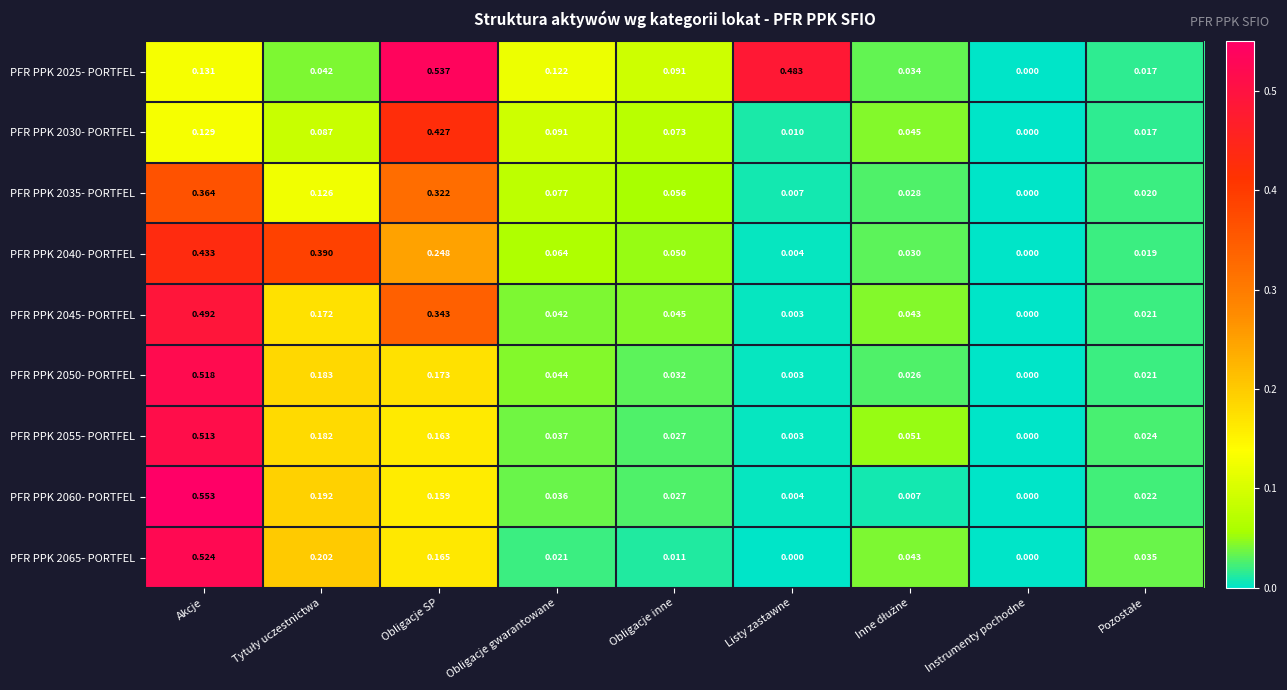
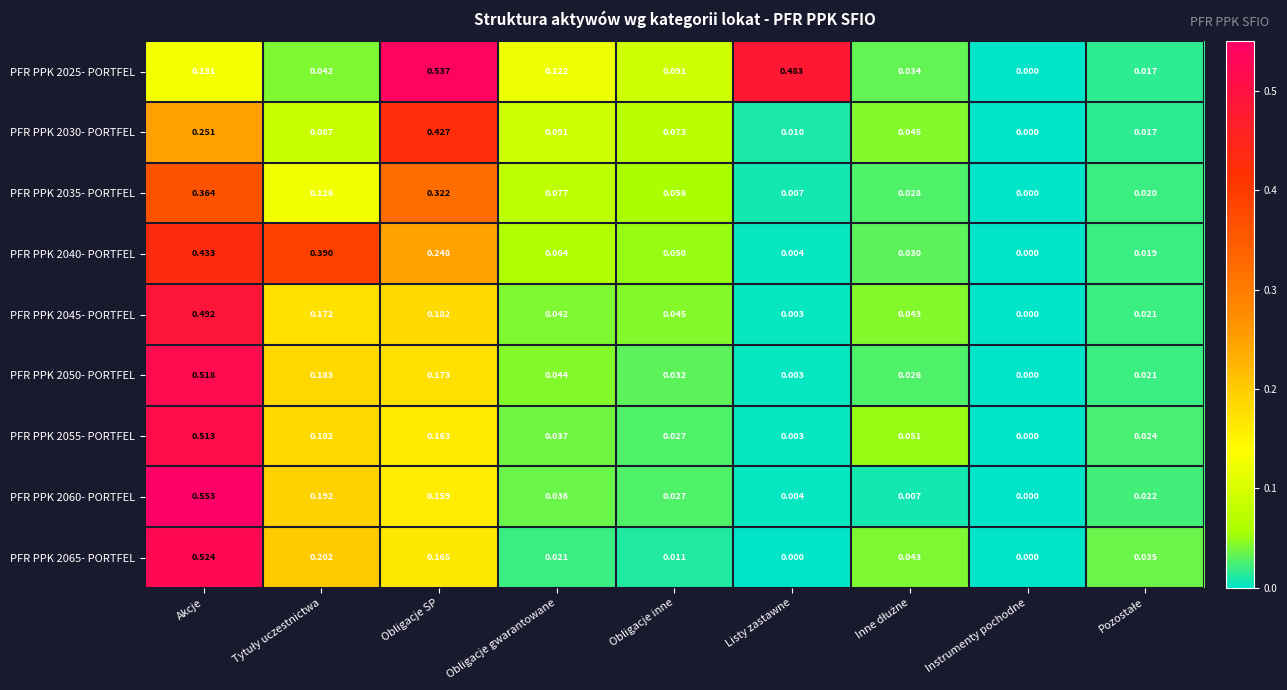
  {
    "PFR PPK 2025- PORTFEL": {
      "Akcje": 0.131,
      "Tytuły uczestnictwa": 0.042,
      "Obligacje SP": 0.537,
      "Obligacje gwarantowane": 0.122,
      "Obligacje inne": 0.091,
      "Listy zastawne": 0.483,
      "Inne dłużne": 0.034,
      "Instrumenty pochodne": 0.000,
      "Pozostałe": 0.017
    },
    "PFR PPK 2030- PORTFEL": {
-     "Akcje": 0.129,
+     "Akcje": 0.251,
      "Tytuły uczestnictwa": 0.087,
      "Obligacje SP": 0.427,
      "Obligacje gwarantowane": 0.091,
      "Obligacje inne": 0.073,
      "Listy zastawne": 0.010,
      "Inne dłużne": 0.045,
      "Instrumenty pochodne": 0.000,
      "Pozostałe": 0.017
    },
    "PFR PPK 2035- PORTFEL": {
      "Akcje": 0.364,
      "Tytuły uczestnictwa": 0.126,
      "Obligacje SP": 0.322,
      "Obligacje gwarantowane": 0.077,
      "Obligacje inne": 0.056,
      "Listy zastawne": 0.007,
      "Inne dłużne": 0.028,
      "Instrumenty pochodne": 0.000,
      "Pozostałe": 0.020
    },
    "PFR PPK 2040- PORTFEL": {
      "Akcje": 0.433,
      "Tytuły uczestnictwa": 0.390,
      "Obligacje SP": 0.248,
      "Obligacje gwarantowane": 0.064,
      "Obligacje inne": 0.050,
      "Listy zastawne": 0.004,
      "Inne dłużne": 0.030,
      "Instrumenty pochodne": 0.000,
      "Pozostałe": 0.019
    },
    "PFR PPK 2045- PORTFEL": {
      "Akcje": 0.492,
      "Tytuły uczestnictwa": 0.172,
-     "Obligacje SP": 0.343,
+     "Obligacje SP": 0.182,
      "Obligacje gwarantowane": 0.042,
      "Obligacje inne": 0.045,
      "Listy zastawne": 0.003,
      "Inne dłużne": 0.043,
      "Instrumenty pochodne": 0.000,
      "Pozostałe": 0.021
    },
    "PFR PPK 2050- PORTFEL": {
      "Akcje": 0.518,
      "Tytuły uczestnictwa": 0.183,
      "Obligacje SP": 0.173,
      "Obligacje gwarantowane": 0.044,
      "Obligacje inne": 0.032,
      "Listy zastawne": 0.003,
      "Inne dłużne": 0.026,
      "Instrumenty pochodne": 0.000,
      "Pozostałe": 0.021
    },
    "PFR PPK 2055- PORTFEL": {
      "Akcje": 0.513,
      "Tytuły uczestnictwa": 0.182,
      "Obligacje SP": 0.163,
      "Obligacje gwarantowane": 0.037,
      "Obligacje inne": 0.027,
      "Listy zastawne": 0.003,
      "Inne dłużne": 0.051,
      "Instrumenty pochodne": 0.000,
      "Pozostałe": 0.024
    },
    "PFR PPK 2060- PORTFEL": {
      "Akcje": 0.553,
      "Tytuły uczestnictwa": 0.192,
      "Obligacje SP": 0.159,
      "Obligacje gwarantowane": 0.036,
      "Obligacje inne": 0.027,
      "Listy zastawne": 0.004,
      "Inne dłużne": 0.007,
      "Instrumenty pochodne": 0.000,
      "Pozostałe": 0.022
    },
    "PFR PPK 2065- PORTFEL": {
      "Akcje": 0.524,
      "Tytuły uczestnictwa": 0.202,
      "Obligacje SP": 0.165,
      "Obligacje gwarantowane": 0.021,
      "Obligacje inne": 0.011,
      "Listy zastawne": 0.000,
      "Inne dłużne": 0.043,
      "Instrumenty pochodne": 0.000,
      "Pozostałe": 0.035
    }
  }
